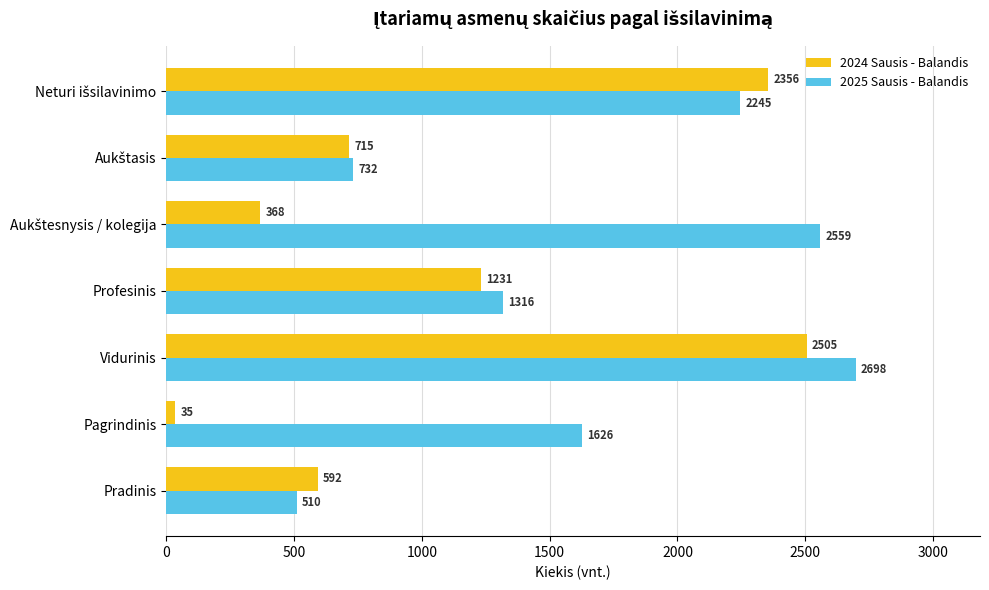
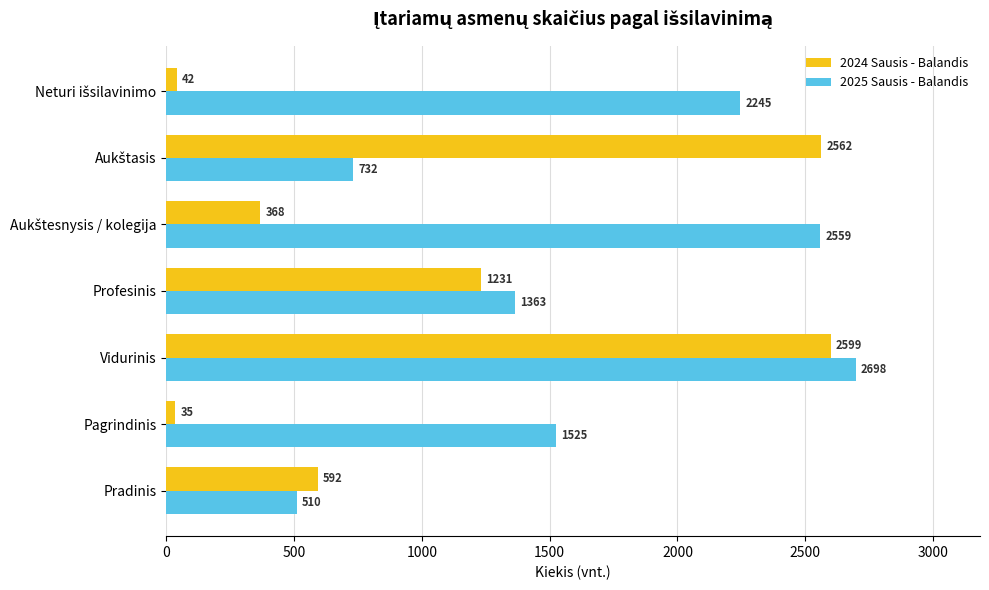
  {
    "2024 Sausis - Balandis": {
-     "Neturi išsilavinimo": 2356,
-     "Aukštasis": 715,
+     "Neturi išsilavinimo": 42,
+     "Aukštasis": 2562,
      "Aukštesnysis / kolegija": 368,
      "Profesinis": 1231,
-     "Vidurinis": 2505,
+     "Vidurinis": 2599,
      "Pagrindinis": 35,
      "Pradinis": 592
    },
    "2025 Sausis - Balandis": {
      "Neturi išsilavinimo": 2245,
      "Aukštasis": 732,
      "Aukštesnysis / kolegija": 2559,
-     "Profesinis": 1316,
+     "Profesinis": 1363,
      "Vidurinis": 2698,
-     "Pagrindinis": 1626,
+     "Pagrindinis": 1525,
      "Pradinis": 510
    }
  }
